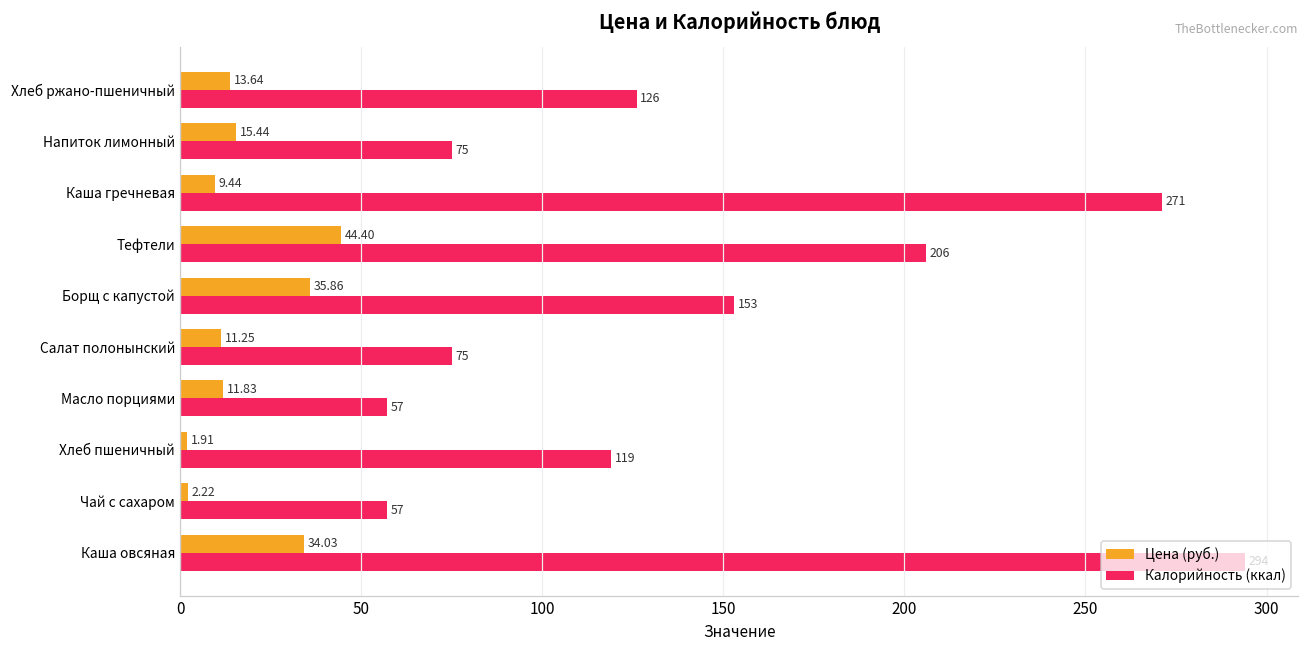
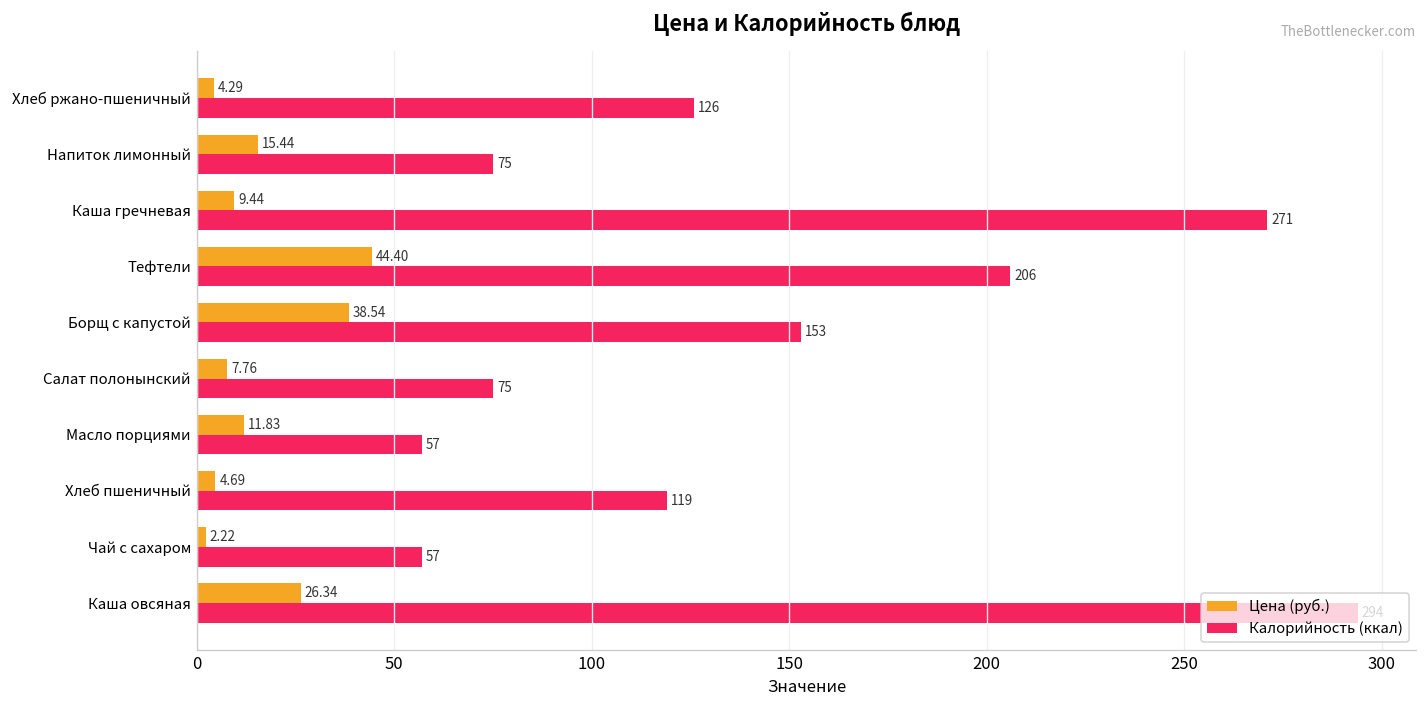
  {
    "Цена (руб.)": {
-     "Хлеб ржано-пшеничный": 13.64,
+     "Хлеб ржано-пшеничный": 4.29,
      "Напиток лимонный": 15.44,
      "Каша гречневая": 9.44,
      "Тефтели": 44.40,
-     "Борщ с капустой": 35.86,
-     "Салат полонынский": 11.25,
+     "Борщ с капустой": 38.54,
+     "Салат полонынский": 7.76,
      "Масло порциями": 11.83,
-     "Хлеб пшеничный": 1.91,
+     "Хлеб пшеничный": 4.69,
      "Чай с сахаром": 2.22,
-     "Каша овсяная": 34.03
+     "Каша овсяная": 26.34
    },
    "Калорийность (ккал)": {
      "Хлеб ржано-пшеничный": 126,
      "Напиток лимонный": 75,
      "Каша гречневая": 271,
      "Тефтели": 206,
      "Борщ с капустой": 153,
      "Салат полонынский": 75,
      "Масло порциями": 57,
      "Хлеб пшеничный": 119,
      "Чай с сахаром": 57
    }
  }
